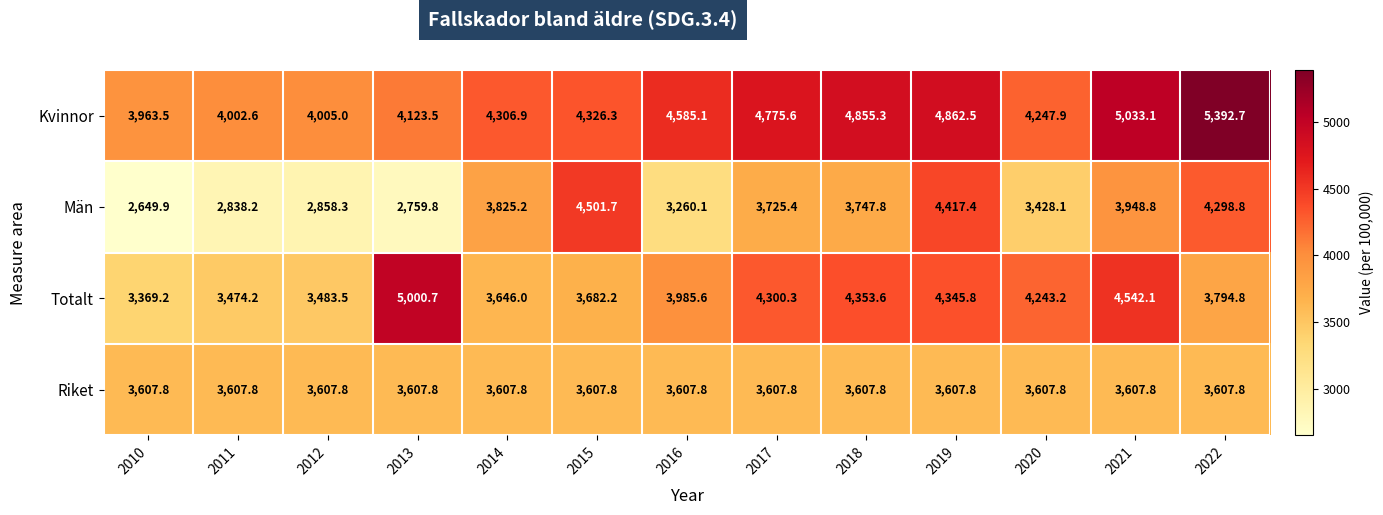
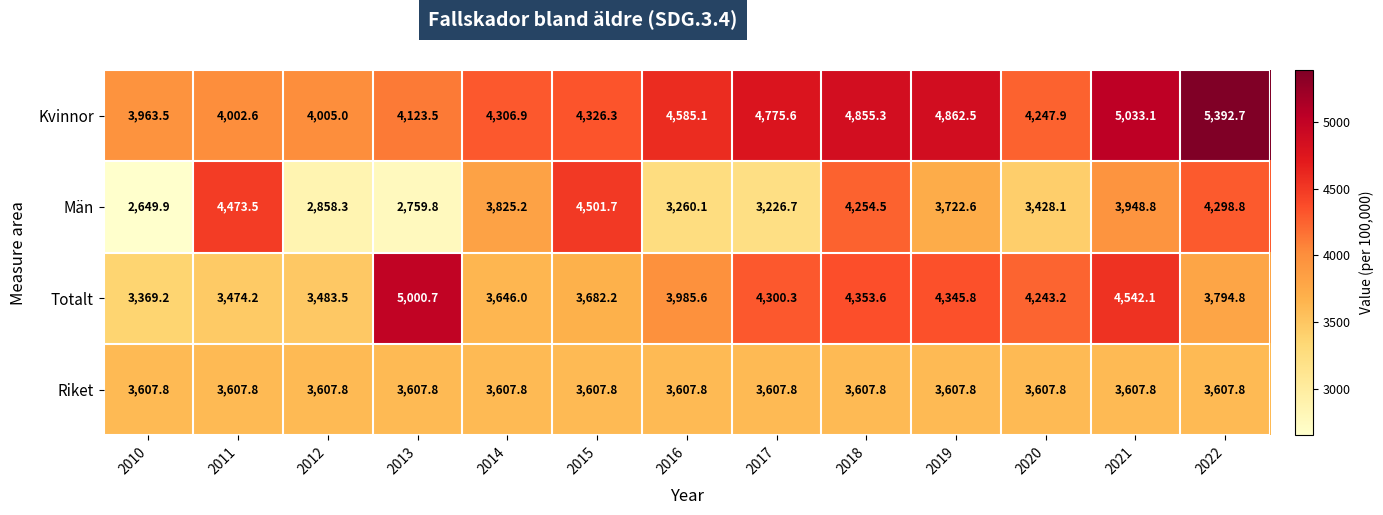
  {
    "Kvinnor": {
      "2010": "3,963.5",
      "2011": "4,002.6",
      "2012": "4,005.0",
      "2013": "4,123.5",
      "2014": "4,306.9",
      "2015": "4,326.3",
      "2016": "4,585.1",
      "2017": "4,775.6",
      "2018": "4,855.3",
      "2019": "4,862.5",
      "2020": "4,247.9",
      "2021": "5,033.1",
      "2022": "5,392.7"
    },
    "Män": {
      "2010": "2,649.9",
-     "2011": "2,838.2",
+     "2011": "4,473.5",
      "2012": "2,858.3",
      "2013": "2,759.8",
      "2014": "3,825.2",
      "2015": "4,501.7",
      "2016": "3,260.1",
-     "2017": "3,725.4",
-     "2018": "3,747.8",
-     "2019": "4,417.4",
+     "2017": "3,226.7",
+     "2018": "4,254.5",
+     "2019": "3,722.6",
      "2020": "3,428.1",
      "2021": "3,948.8",
      "2022": "4,298.8"
    },
    "Totalt": {
      "2010": "3,369.2",
      "2011": "3,474.2",
      "2012": "3,483.5",
      "2013": "5,000.7",
      "2014": "3,646.0",
      "2015": "3,682.2",
      "2016": "3,985.6",
      "2017": "4,300.3",
      "2018": "4,353.6",
      "2019": "4,345.8",
      "2020": "4,243.2",
      "2021": "4,542.1",
      "2022": "3,794.8"
    },
    "Riket": {
      "2010": "3,607.8",
      "2011": "3,607.8",
      "2012": "3,607.8",
      "2013": "3,607.8",
      "2014": "3,607.8",
      "2015": "3,607.8",
      "2016": "3,607.8",
      "2017": "3,607.8",
      "2018": "3,607.8",
      "2019": "3,607.8",
      "2020": "3,607.8",
      "2021": "3,607.8",
      "2022": "3,607.8"
    }
  }
